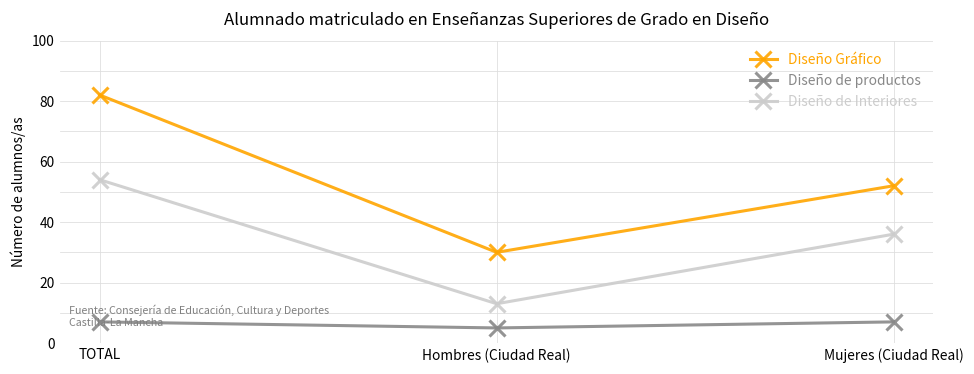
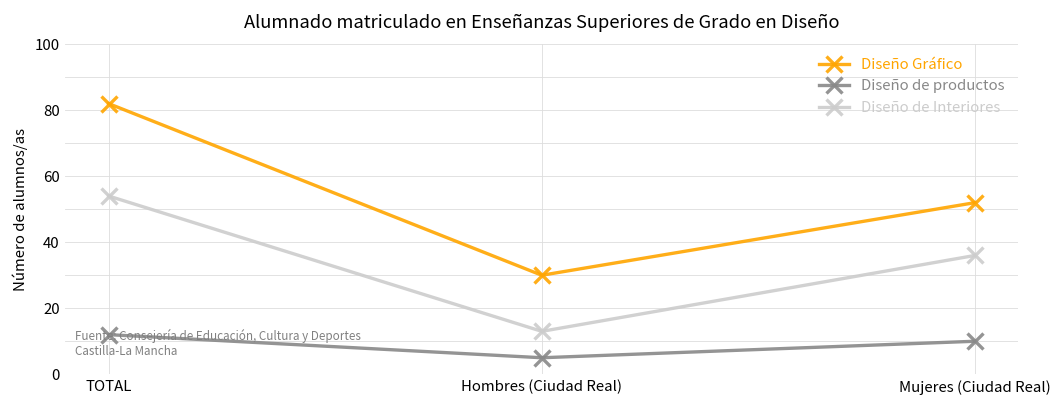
  {
    "Diseño Gráfico": {
      "TOTAL": 82,
      "Hombres (Ciudad Real)": 30,
      "Mujeres (Ciudad Real)": 52
    },
    "Diseño de productos": {
-     "TOTAL": 7,
+     "TOTAL": 12,
      "Hombres (Ciudad Real)": 5,
-     "Mujeres (Ciudad Real)": 7
+     "Mujeres (Ciudad Real)": 10
    },
    "Diseño de Interiores": {
      "TOTAL": 54,
      "Hombres (Ciudad Real)": 13,
      "Mujeres (Ciudad Real)": 36
    }
  }
